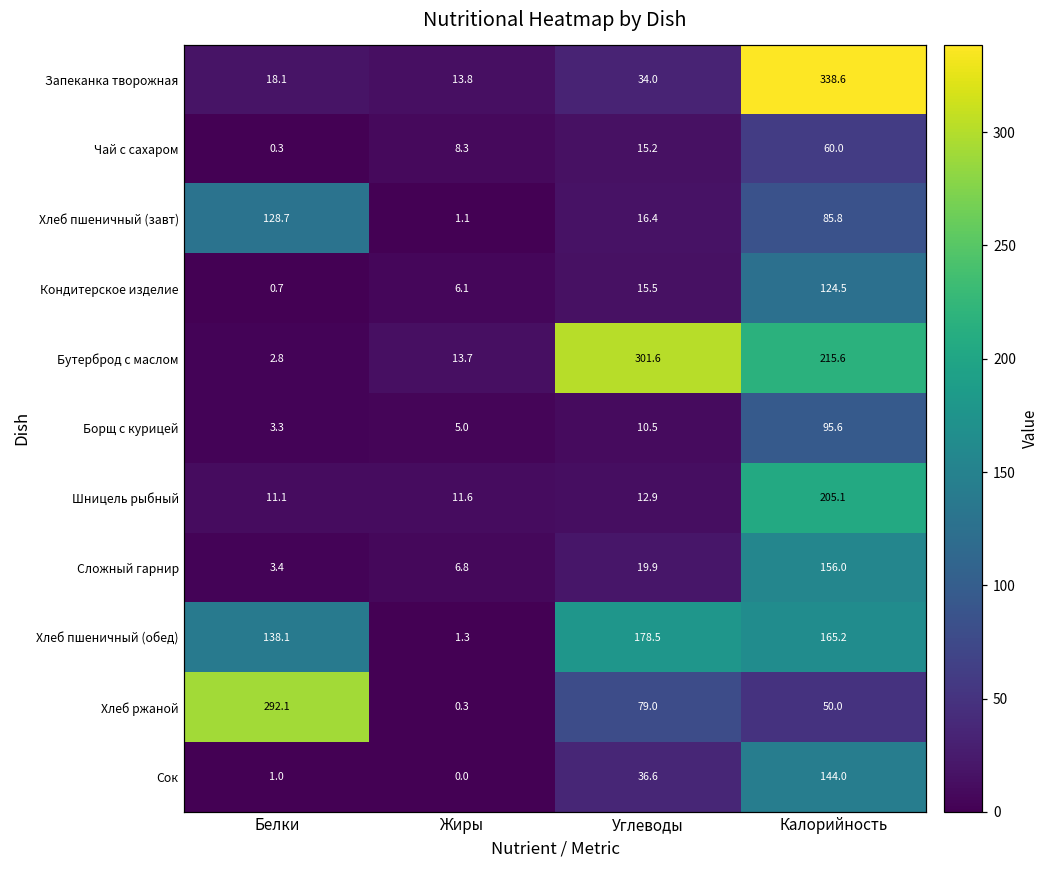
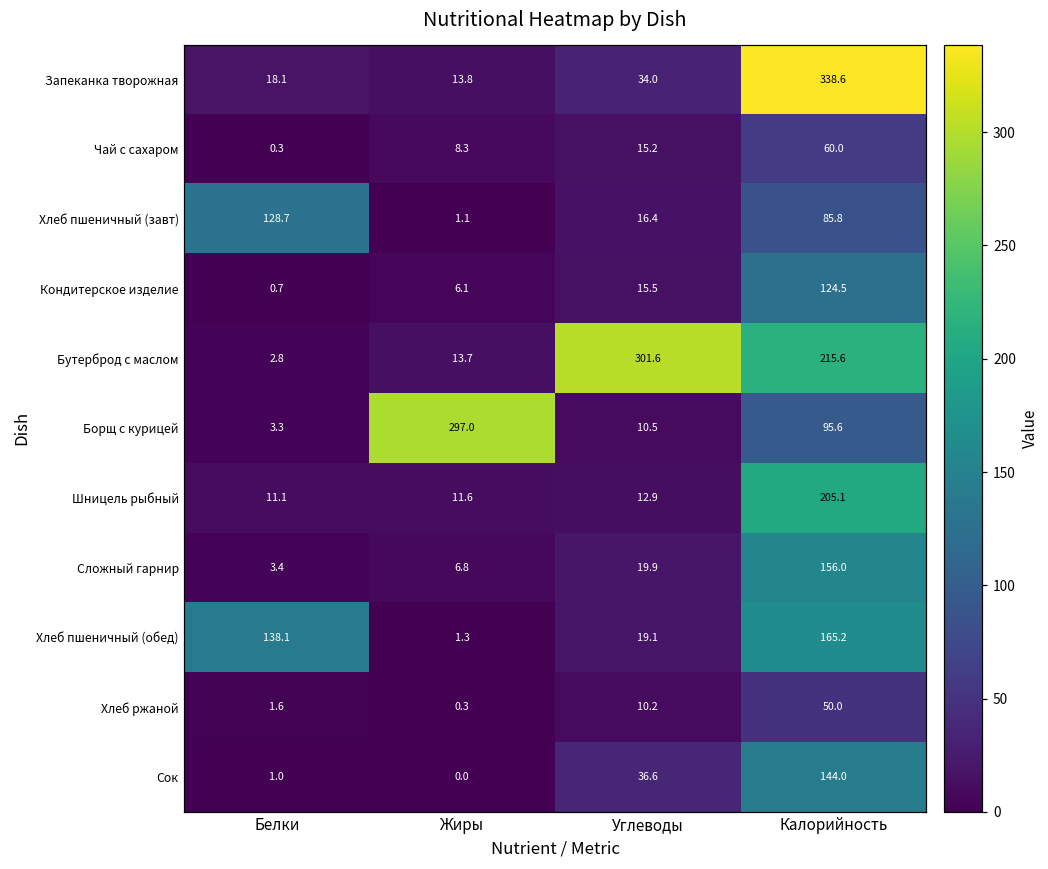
  {
    "Запеканка творожная": {
      "Белки": 18.1,
      "Жиры": 13.8,
      "Углеводы": 34.0,
      "Калорийность": 338.6
    },
    "Чай с сахаром": {
      "Белки": 0.3,
      "Жиры": 8.3,
      "Углеводы": 15.2,
      "Калорийность": 60.0
    },
    "Хлеб пшеничный (завт)": {
      "Белки": 128.7,
      "Жиры": 1.1,
      "Углеводы": 16.4,
      "Калорийность": 85.8
    },
    "Кондитерское изделие": {
      "Белки": 0.7,
      "Жиры": 6.1,
      "Углеводы": 15.5,
      "Калорийность": 124.5
    },
    "Бутерброд с маслом": {
      "Белки": 2.8,
      "Жиры": 13.7,
      "Углеводы": 301.6,
      "Калорийность": 215.6
    },
    "Борщ с курицей": {
      "Белки": 3.3,
-     "Жиры": 5.0,
+     "Жиры": 297.0,
      "Углеводы": 10.5,
      "Калорийность": 95.6
    },
    "Шницель рыбный": {
      "Белки": 11.1,
      "Жиры": 11.6,
      "Углеводы": 12.9,
      "Калорийность": 205.1
    },
    "Сложный гарнир": {
      "Белки": 3.4,
      "Жиры": 6.8,
      "Углеводы": 19.9,
      "Калорийность": 156.0
    },
    "Хлеб пшеничный (обед)": {
      "Белки": 138.1,
      "Жиры": 1.3,
-     "Углеводы": 178.5,
+     "Углеводы": 19.1,
      "Калорийность": 165.2
    },
    "Хлеб ржаной": {
-     "Белки": 292.1,
+     "Белки": 1.6,
      "Жиры": 0.3,
-     "Углеводы": 79.0,
+     "Углеводы": 10.2,
      "Калорийность": 50.0
    },
    "Сок": {
      "Белки": 1.0,
      "Жиры": 0.0,
      "Углеводы": 36.6,
      "Калорийность": 144.0
    }
  }
